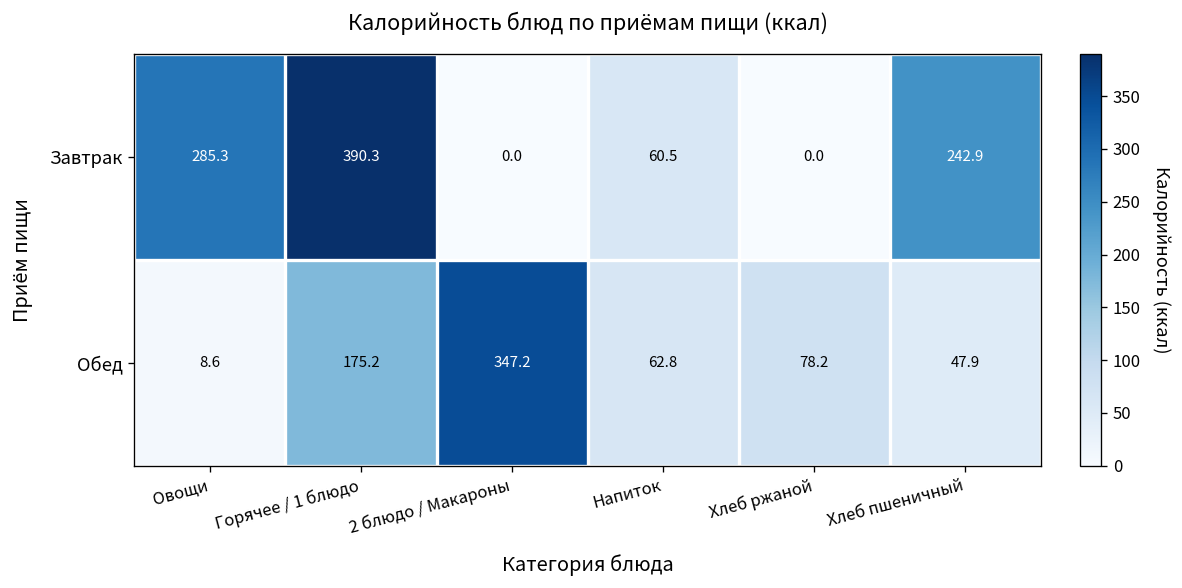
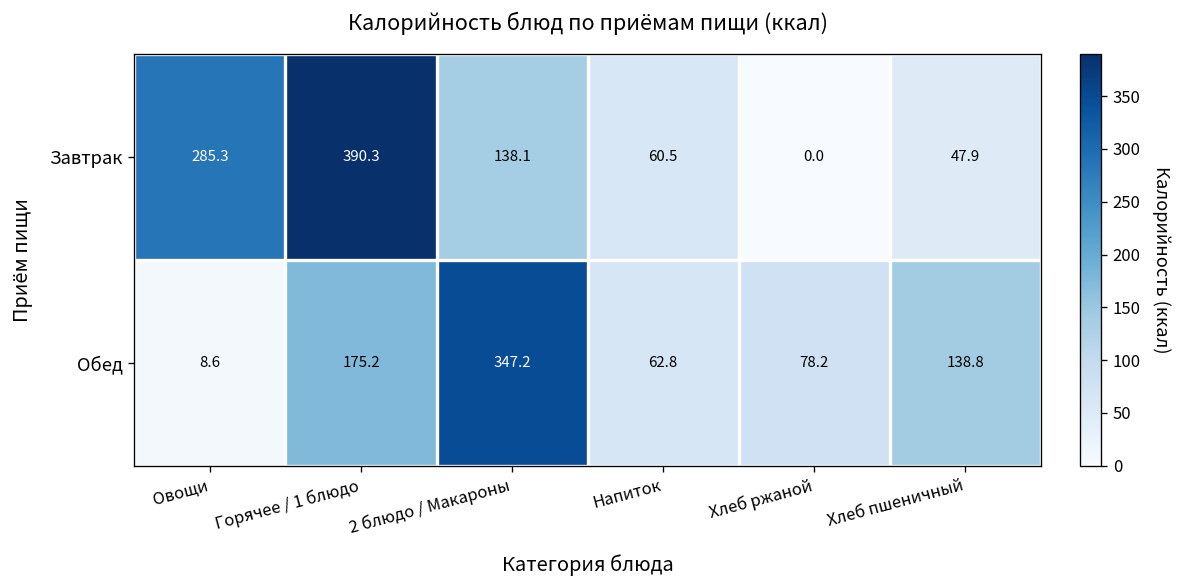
  {
    "Завтрак": {
      "Овощи": 285.3,
      "Горячее / 1 блюдо": 390.3,
-     "2 блюдо / Макароны": 0.0,
+     "2 блюдо / Макароны": 138.1,
      "Напиток": 60.5,
      "Хлеб ржаной": 0.0,
-     "Хлеб пшеничный": 242.9
+     "Хлеб пшеничный": 47.9
    },
    "Обед": {
      "Овощи": 8.6,
      "Горячее / 1 блюдо": 175.2,
      "2 блюдо / Макароны": 347.2,
      "Напиток": 62.8,
      "Хлеб ржаной": 78.2,
-     "Хлеб пшеничный": 47.9
+     "Хлеб пшеничный": 138.8
    }
  }
